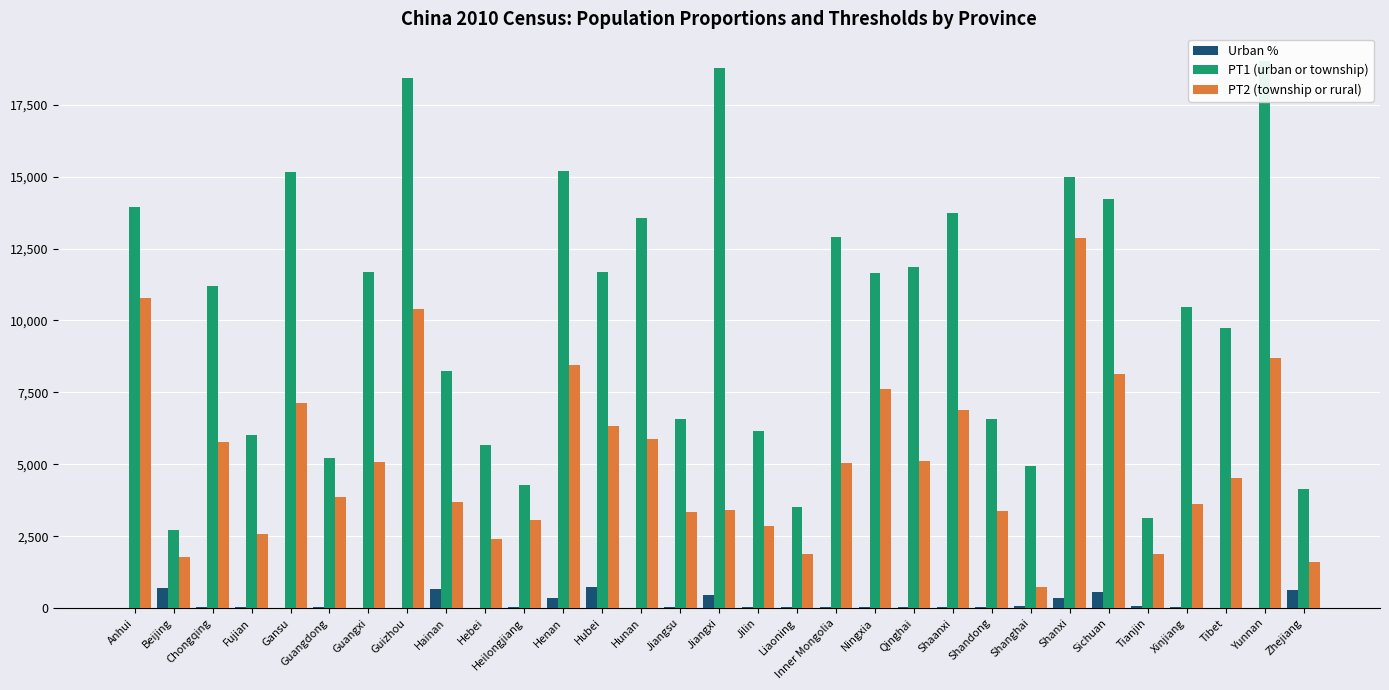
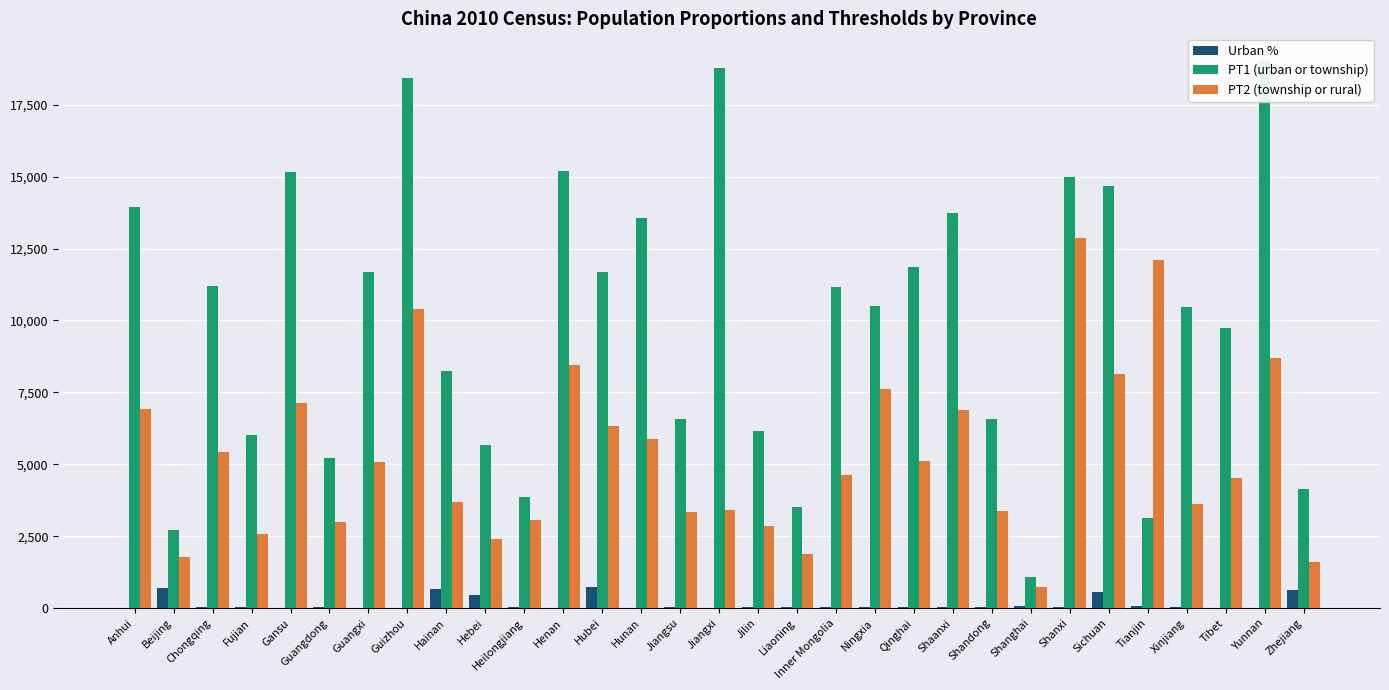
  {
    "Urban %": {
      "Beijing": "700",
      "Hainan": "700",
-     "Hebei": "0",
-     "Henan": "300",
+     "Hebei": "400",
+     "Henan": "0",
      "Hubei": "700",
-     "Jiangxi": "500",
-     "Shanxi": "300",
+     "Jiangxi": "0",
+     "Shanxi": "0",
      "Sichuan": "600",
      "Zhejiang": "600"
    },
    "PT1 (urban or township)": {
      "Anhui": "14,000",
      "Beijing": "2,700",
      "Chongqing": "11,200",
      "Fujian": "6,000",
      "Gansu": "15,200",
      "Guangdong": "5,200",
      "Guangxi": "11,700",
      "Guizhou": "18,400",
      "Hainan": "8,300",
      "Hebei": "5,700",
-     "Heilongjiang": "4,300",
+     "Heilongjiang": "3,800",
      "Henan": "15,200",
      "Hubei": "11,700",
      "Hunan": "13,600",
      "Jiangsu": "6,600",
      "Jiangxi": "18,800",
      "Jilin": "6,200",
      "Liaoning": "3,500",
-     "Inner Mongolia": "12,900",
-     "Ningxia": "11,700",
+     "Inner Mongolia": "11,200",
+     "Ningxia": "10,500",
      "Qinghai": "11,900",
      "Shaanxi": "13,700",
      "Shandong": "6,600",
-     "Shanghai": "4,900",
+     "Shanghai": "1,100",
      "Shanxi": "15,000",
-     "Sichuan": "14,200",
+     "Sichuan": "14,700",
      "Tianjin": "3,100",
      "Xinjiang": "10,500",
      "Tibet": "9,800",
      "Zhejiang": "4,100"
    },
    "PT2 (township or rural)": {
-     "Anhui": "10,800",
+     "Anhui": "6,900",
      "Beijing": "1,800",
-     "Chongqing": "5,800",
+     "Chongqing": "5,400",
      "Fujian": "2,600",
      "Gansu": "7,100",
-     "Guangdong": "3,900",
+     "Guangdong": "3,000",
      "Guangxi": "5,100",
      "Guizhou": "10,400",
      "Hainan": "3,700",
      "Hebei": "2,400",
      "Heilongjiang": "3,100",
      "Henan": "8,500",
      "Hubei": "6,300",
      "Hunan": "5,900",
      "Jiangsu": "3,300",
      "Jiangxi": "3,400",
      "Jilin": "2,900",
      "Liaoning": "1,900",
-     "Inner Mongolia": "5,000",
+     "Inner Mongolia": "4,600",
      "Ningxia": "7,600",
      "Qinghai": "5,100",
      "Shaanxi": "6,900",
      "Shandong": "3,400",
      "Shanghai": "700",
      "Shanxi": "12,900",
      "Sichuan": "8,100",
-     "Tianjin": "1,900",
+     "Tianjin": "12,100",
      "Xinjiang": "3,600",
      "Tibet": "4,500",
      "Yunnan": "8,700",
      "Zhejiang": "1,600"
    }
  }
